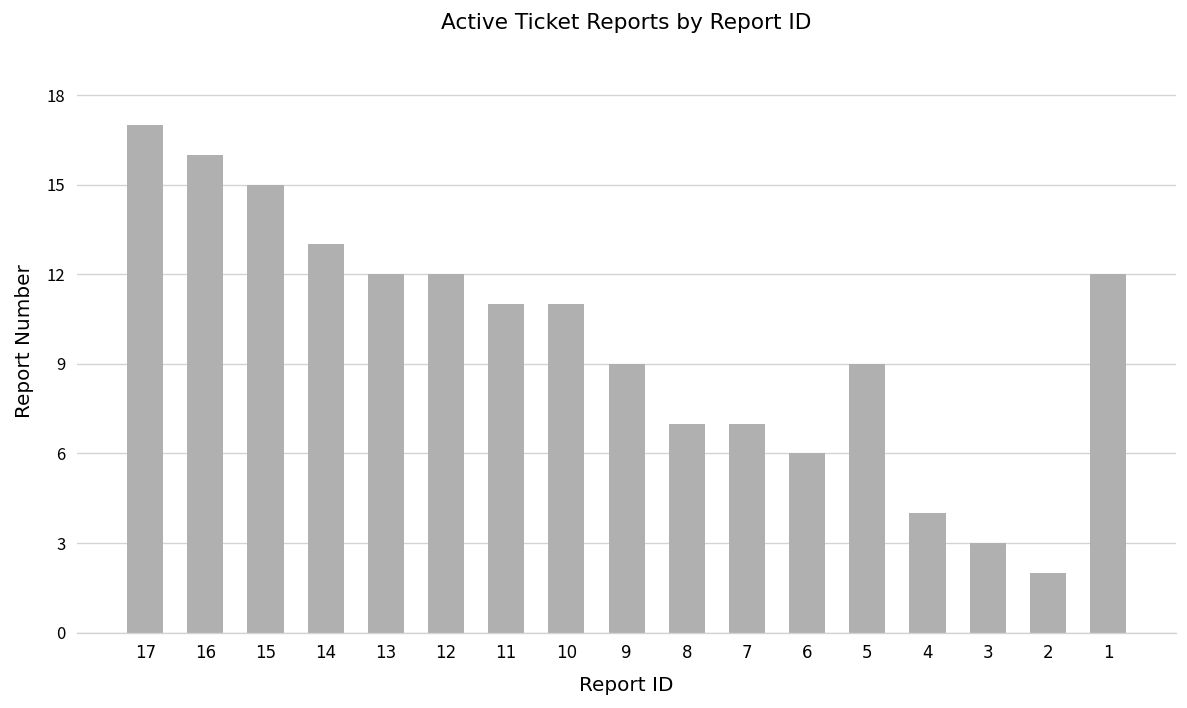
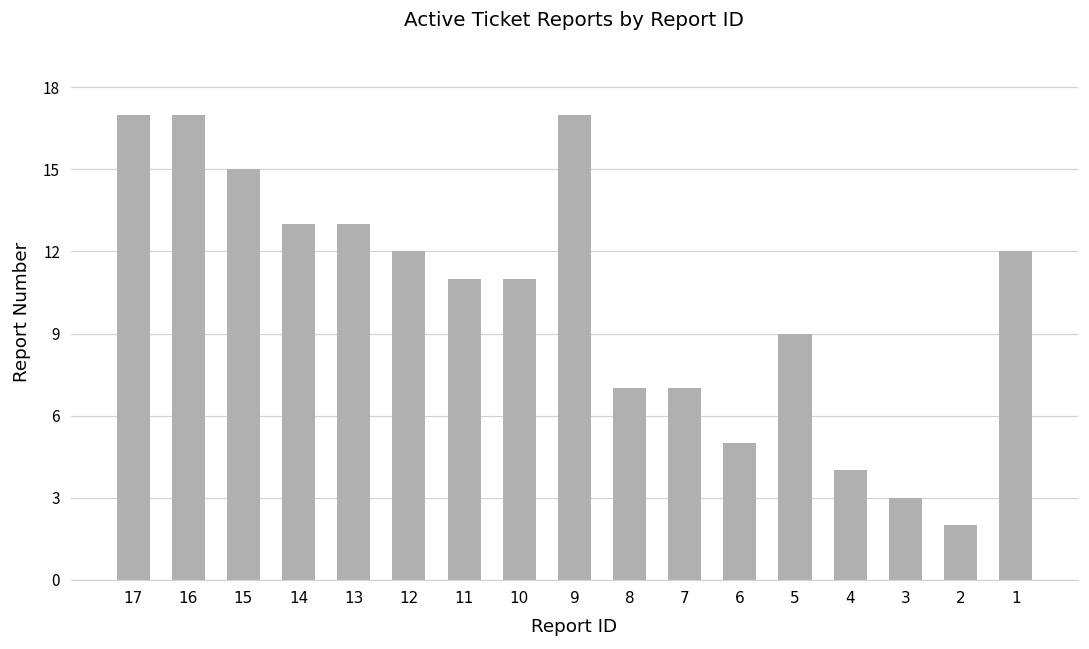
  {
    "17": 17,
-   "16": 16,
+   "16": 17,
    "15": 15,
    "14": 13,
-   "13": 12,
+   "13": 13,
    "12": 12,
    "11": 11,
    "10": 11,
-   "9": 9,
+   "9": 17,
    "8": 7,
    "7": 7,
-   "6": 6,
+   "6": 5,
    "5": 9,
    "4": 4,
    "3": 3,
    "2": 2,
    "1": 12
  }
